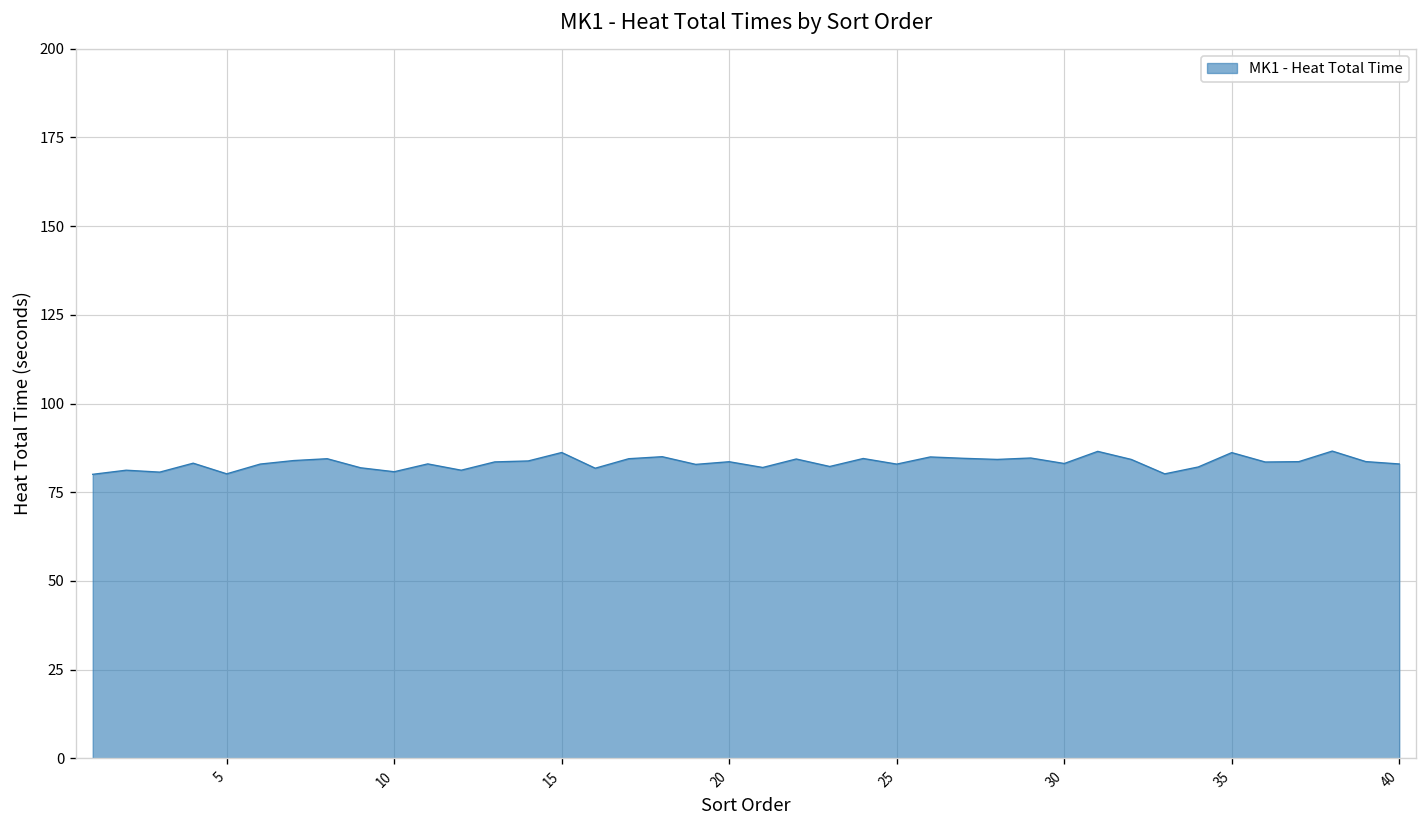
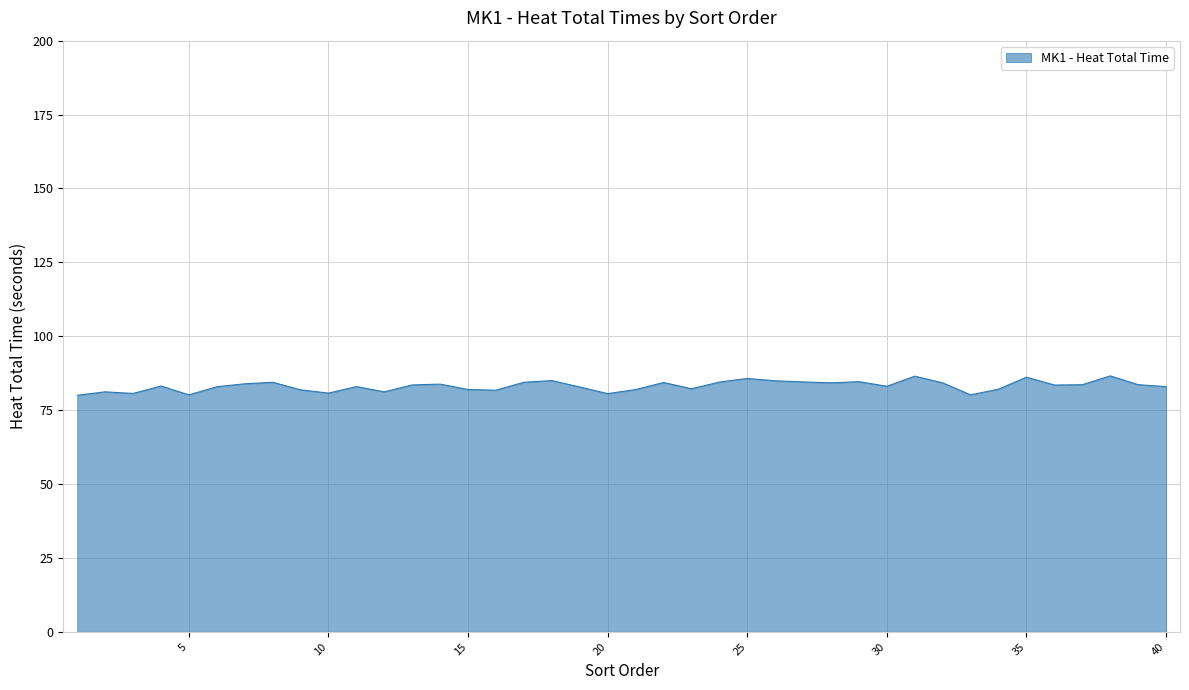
  {
    "5": 80,
    "10": 81,
-   "15": 86,
-   "20": 84,
-   "25": 83,
+   "15": 82,
+   "20": 81,
+   "25": 86,
    "30": 83,
    "35": 86,
    "40": 83
  }
